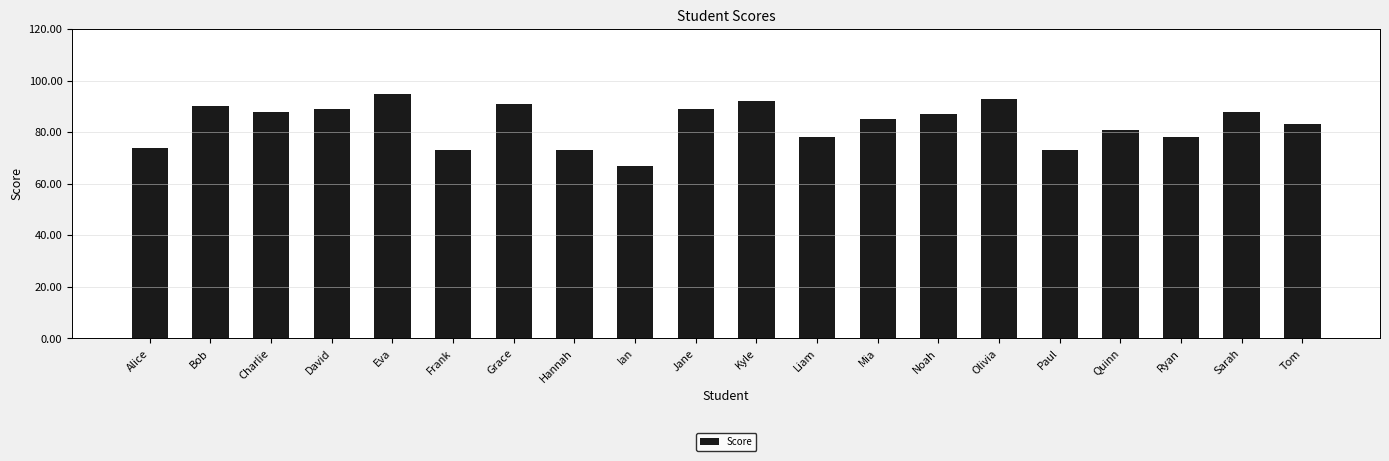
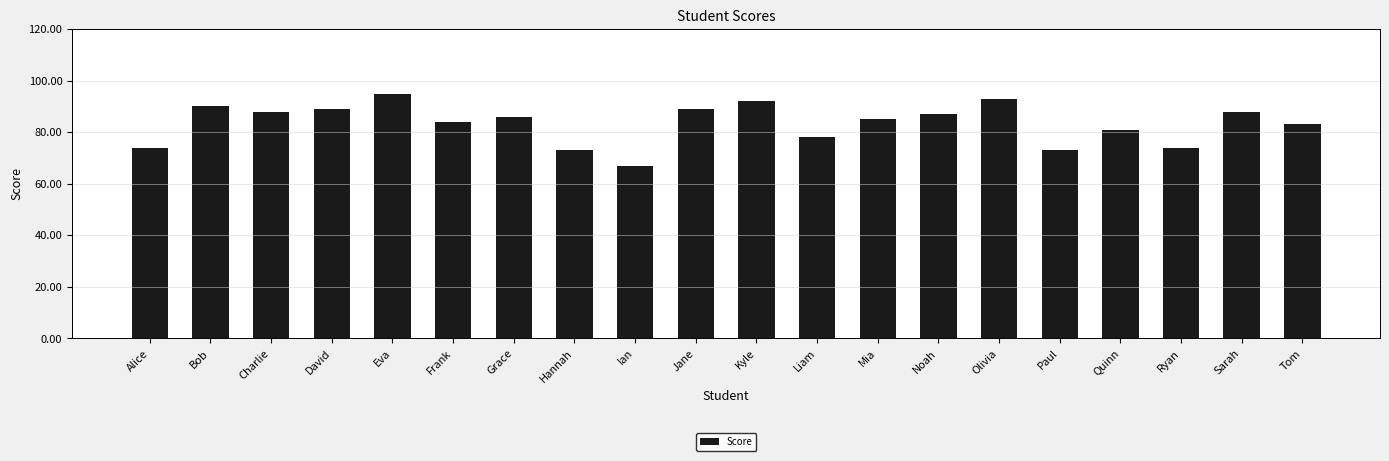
  {
    "Alice": 74,
    "Bob": 90,
    "Charlie": 88,
    "David": 89,
    "Eva": 95,
-   "Frank": 73,
-   "Grace": 91,
+   "Frank": 84,
+   "Grace": 86,
    "Hannah": 73,
    "Ian": 67,
    "Jane": 89,
    "Kyle": 92,
    "Liam": 78,
    "Mia": 85,
    "Noah": 87,
    "Olivia": 93,
    "Paul": 73,
    "Quinn": 81,
-   "Ryan": 78,
+   "Ryan": 74,
    "Sarah": 88,
    "Tom": 83
  }
